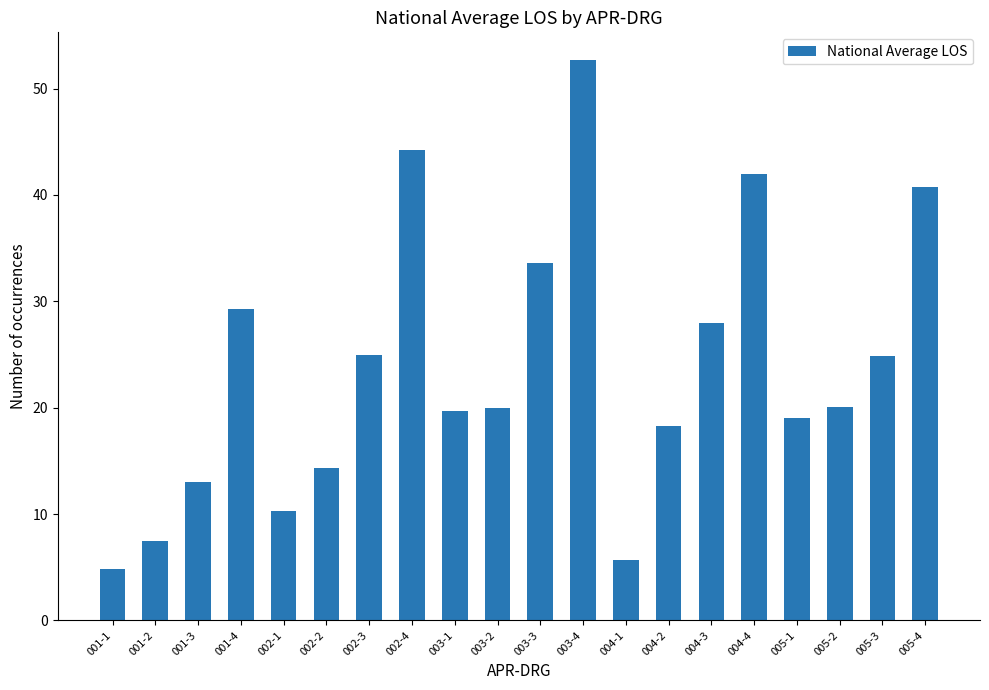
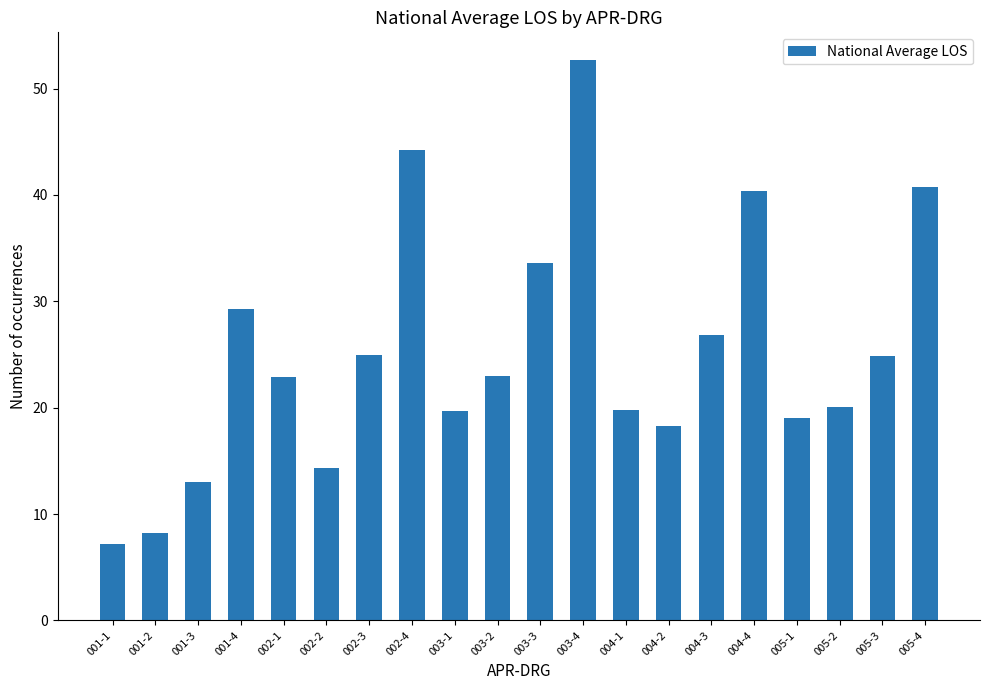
  {
-   "001-1": 4.9,
-   "001-2": 7.4,
+   "001-1": 7.2,
+   "001-2": 8.2,
    "001-3": 13.0,
    "001-4": 29.3,
-   "002-1": 10.3,
+   "002-1": 22.9,
    "002-2": 14.3,
    "002-3": 24.9,
    "002-4": 44.2,
    "003-1": 19.7,
-   "003-2": 20.0,
+   "003-2": 23.0,
    "003-3": 33.6,
    "003-4": 52.7,
-   "004-1": 5.7,
+   "004-1": 19.8,
    "004-2": 18.2,
-   "004-3": 28.0,
-   "004-4": 42.0,
+   "004-3": 26.8,
+   "004-4": 40.4,
    "005-1": 19.0,
    "005-2": 20.0,
    "005-3": 24.8,
    "005-4": 40.7
  }
